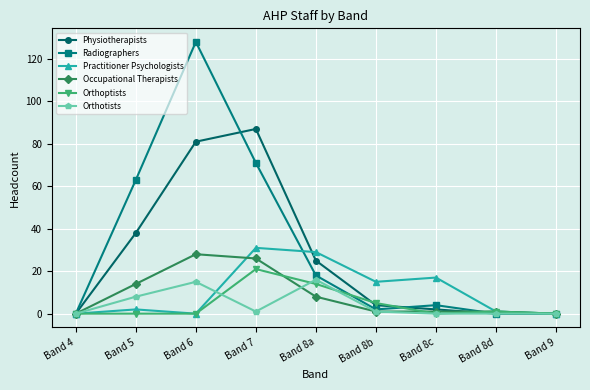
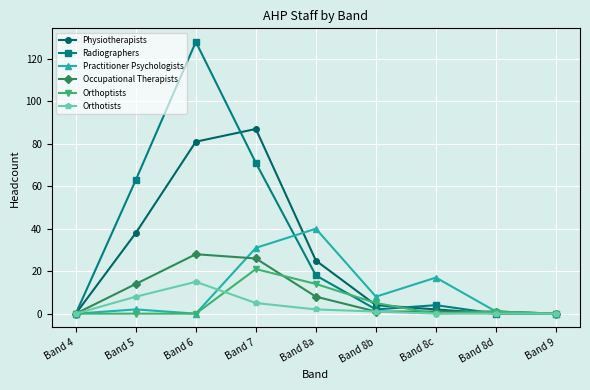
  {
    "Practitioner Psychologists": {
      "Band 5": 2,
      "Band 7": 31,
-     "Band 8a": 29,
-     "Band 8b": 15,
+     "Band 8a": 40,
+     "Band 8b": 8,
      "Band 8c": 17
    },
    "Orthotists": {
      "Band 5": 8,
      "Band 6": 15,
-     "Band 7": 1,
-     "Band 8a": 16
+     "Band 7": 5,
+     "Band 8a": 2
    }
  }
